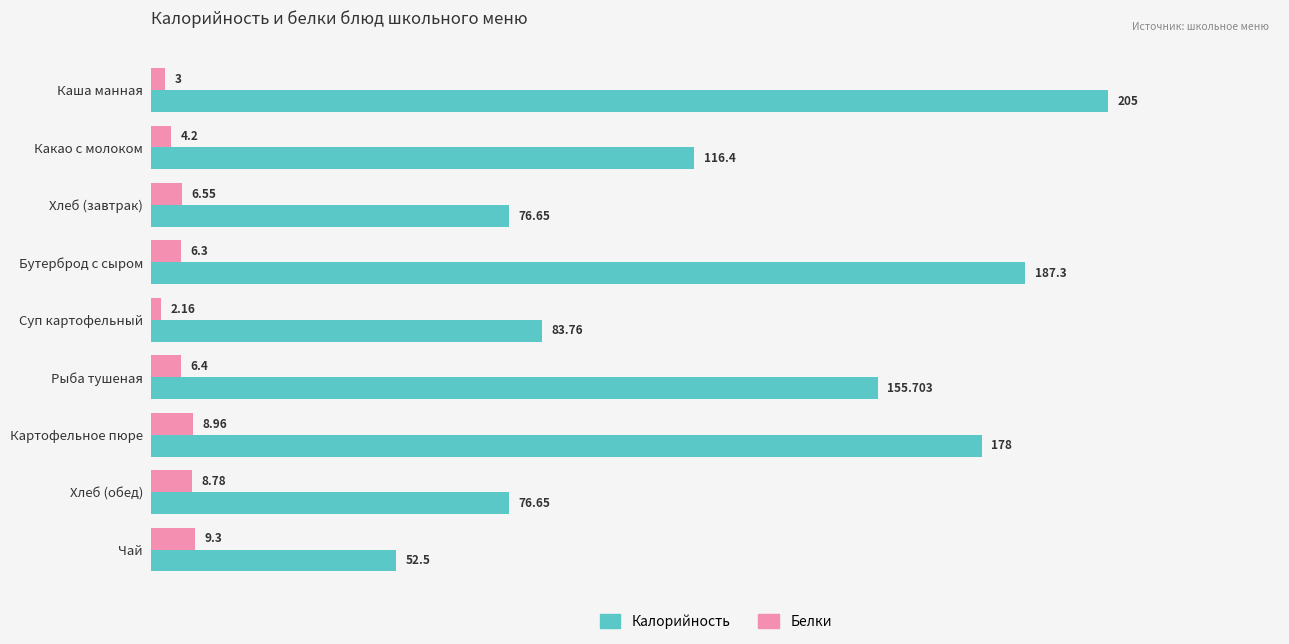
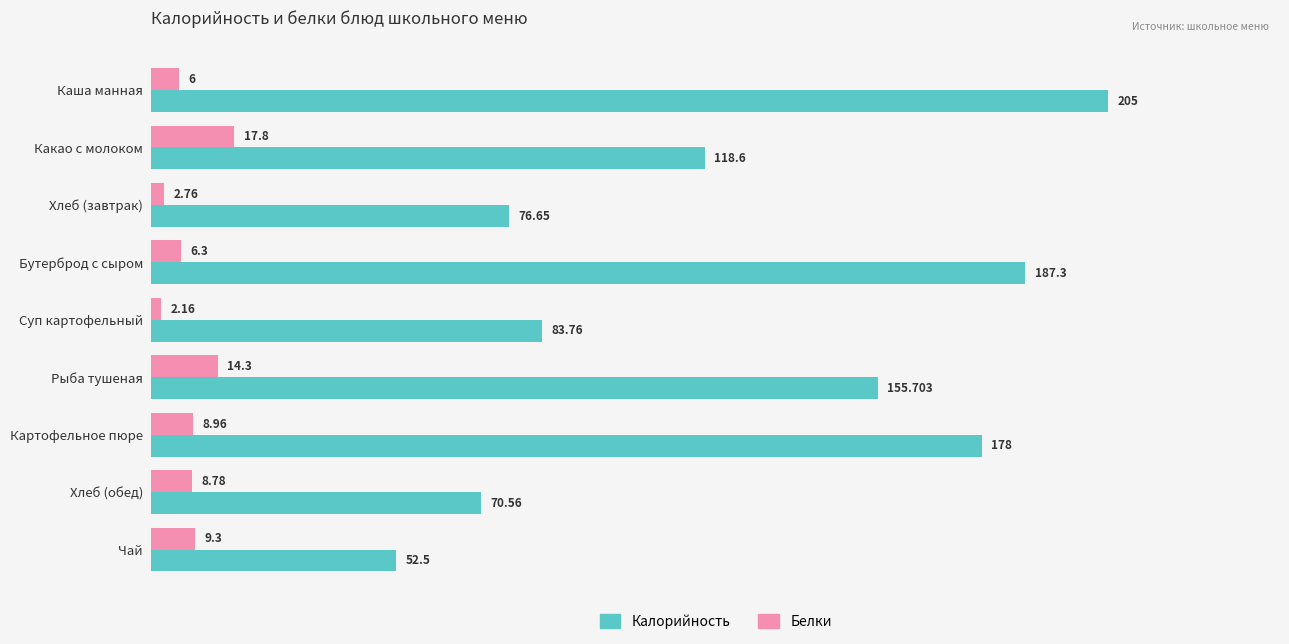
  {
    "Калорийность": {
      "Каша манная": 205,
-     "Какао с молоком": 116.4,
+     "Какао с молоком": 118.6,
      "Хлеб (завтрак)": 76.65,
      "Бутерброд с сыром": 187.3,
      "Суп картофельный": 83.76,
      "Рыба тушеная": 155.703,
      "Картофельное пюре": 178,
-     "Хлеб (обед)": 76.65,
+     "Хлеб (обед)": 70.56,
      "Чай": 52.5
    },
    "Белки": {
-     "Каша манная": 3,
-     "Какао с молоком": 4.2,
-     "Хлеб (завтрак)": 6.55,
+     "Каша манная": 6,
+     "Какао с молоком": 17.8,
+     "Хлеб (завтрак)": 2.76,
      "Бутерброд с сыром": 6.3,
      "Суп картофельный": 2.16,
-     "Рыба тушеная": 6.4,
+     "Рыба тушеная": 14.3,
      "Картофельное пюре": 8.96,
      "Хлеб (обед)": 8.78,
      "Чай": 9.3
    }
  }
